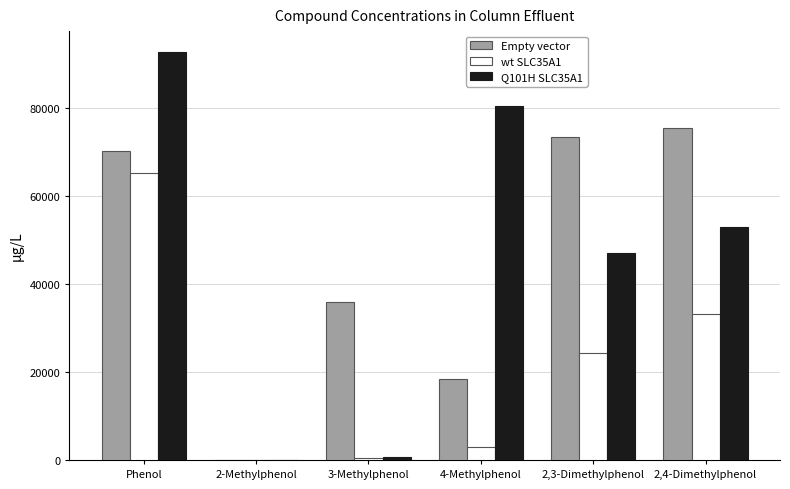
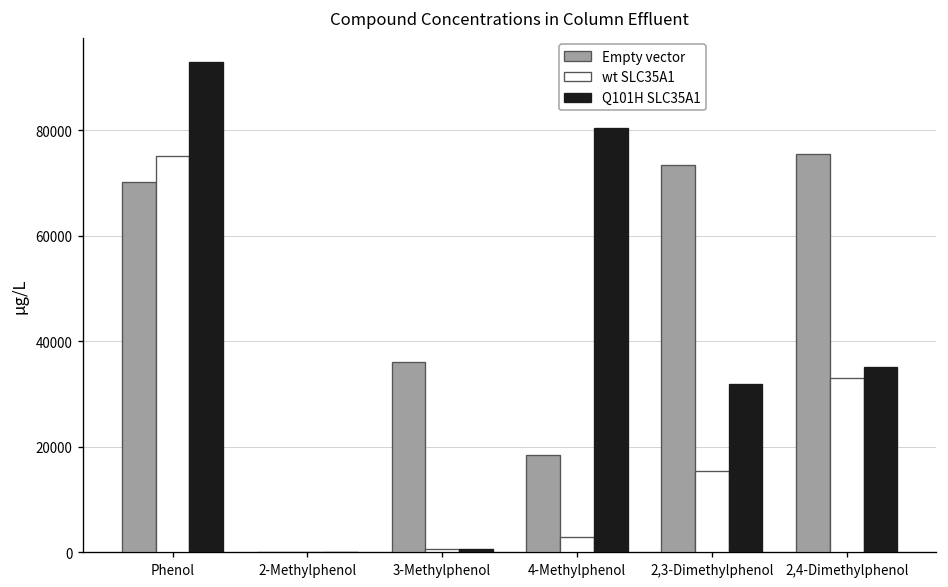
  {
    "Empty vector": {
      "Phenol": 70000,
      "3-Methylphenol": 36000,
      "4-Methylphenol": 19000,
      "2,3-Dimethylphenol": 73000,
      "2,4-Dimethylphenol": 75000
    },
    "wt SLC35A1": {
-     "Phenol": 65000,
+     "Phenol": 75000,
      "2-Methylphenol": 0,
      "4-Methylphenol": 3000,
-     "2,3-Dimethylphenol": 24000,
+     "2,3-Dimethylphenol": 15000,
      "2,4-Dimethylphenol": 33000
    },
    "Q101H SLC35A1": {
      "Phenol": 93000,
      "2-Methylphenol": 0,
      "3-Methylphenol": 1000,
      "4-Methylphenol": 80000,
-     "2,3-Dimethylphenol": 47000,
-     "2,4-Dimethylphenol": 53000
+     "2,3-Dimethylphenol": 32000,
+     "2,4-Dimethylphenol": 35000
    }
  }
